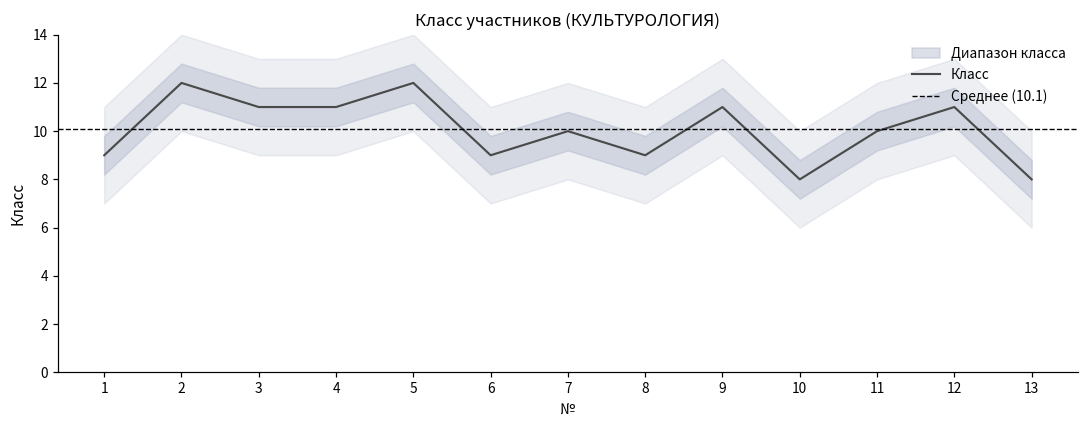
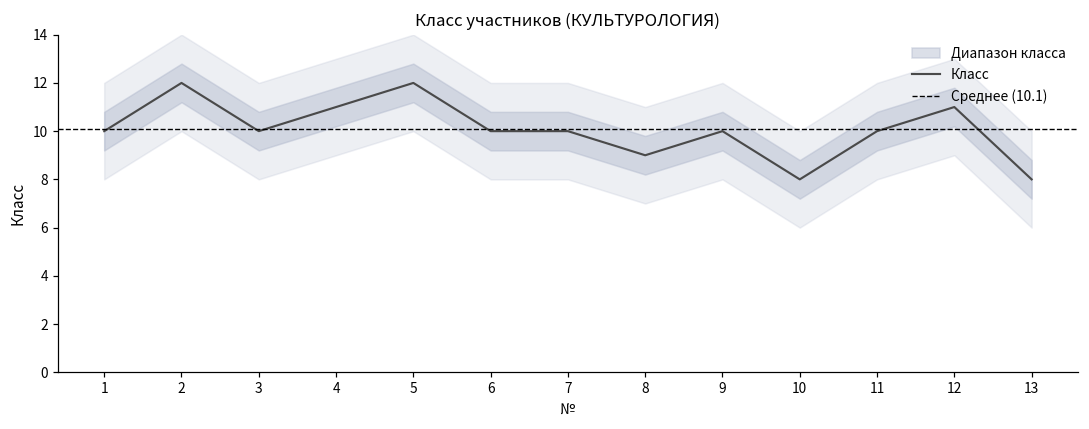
  {
    "Класс": {
-     "1": 9,
+     "1": 10,
      "2": 12,
-     "3": 11,
+     "3": 10,
      "4": 11,
      "5": 12,
-     "6": 9,
+     "6": 10,
      "7": 10,
      "8": 9,
-     "9": 11,
+     "9": 10,
      "10": 8,
      "11": 10,
      "12": 11,
      "13": 8
    }
  }
